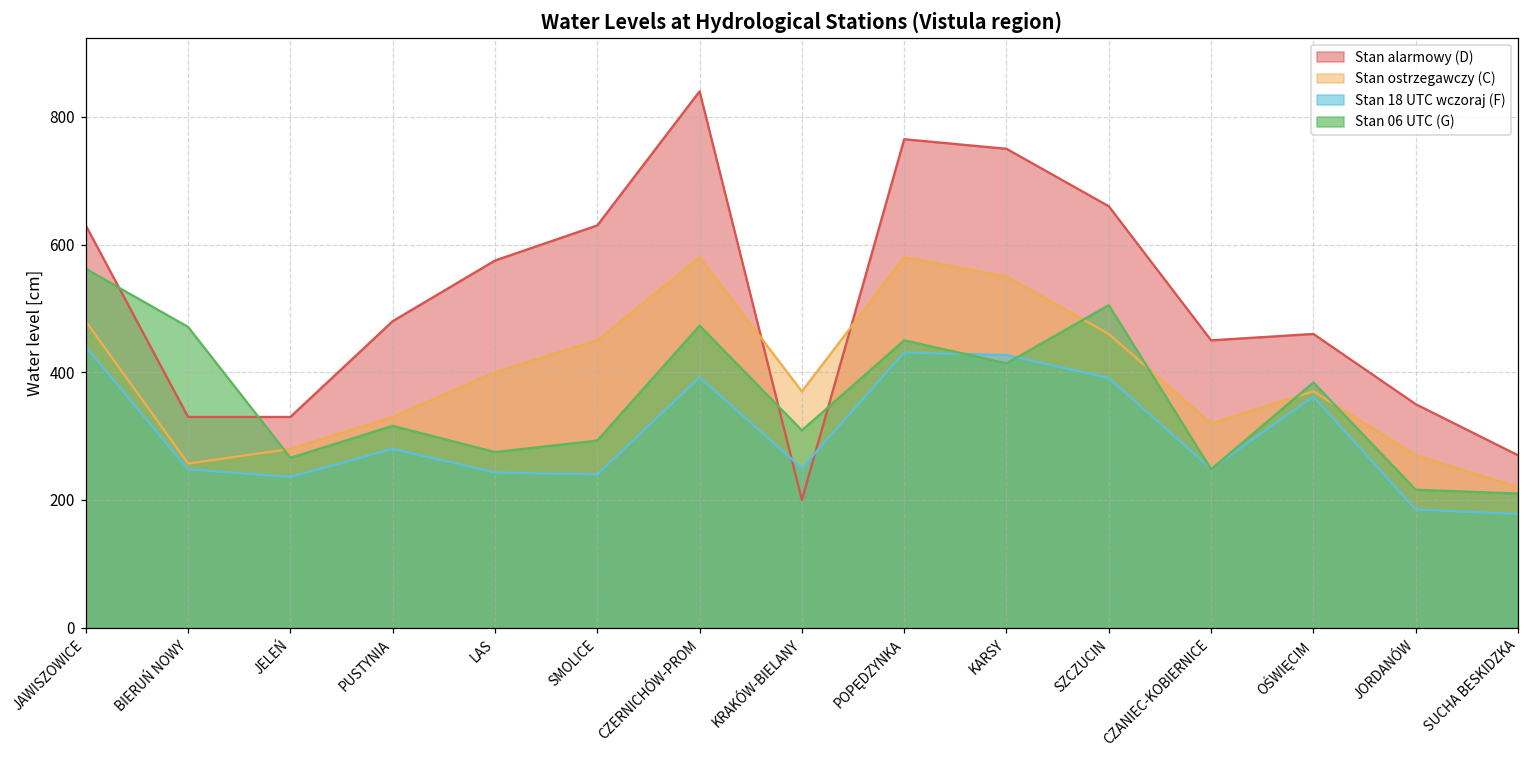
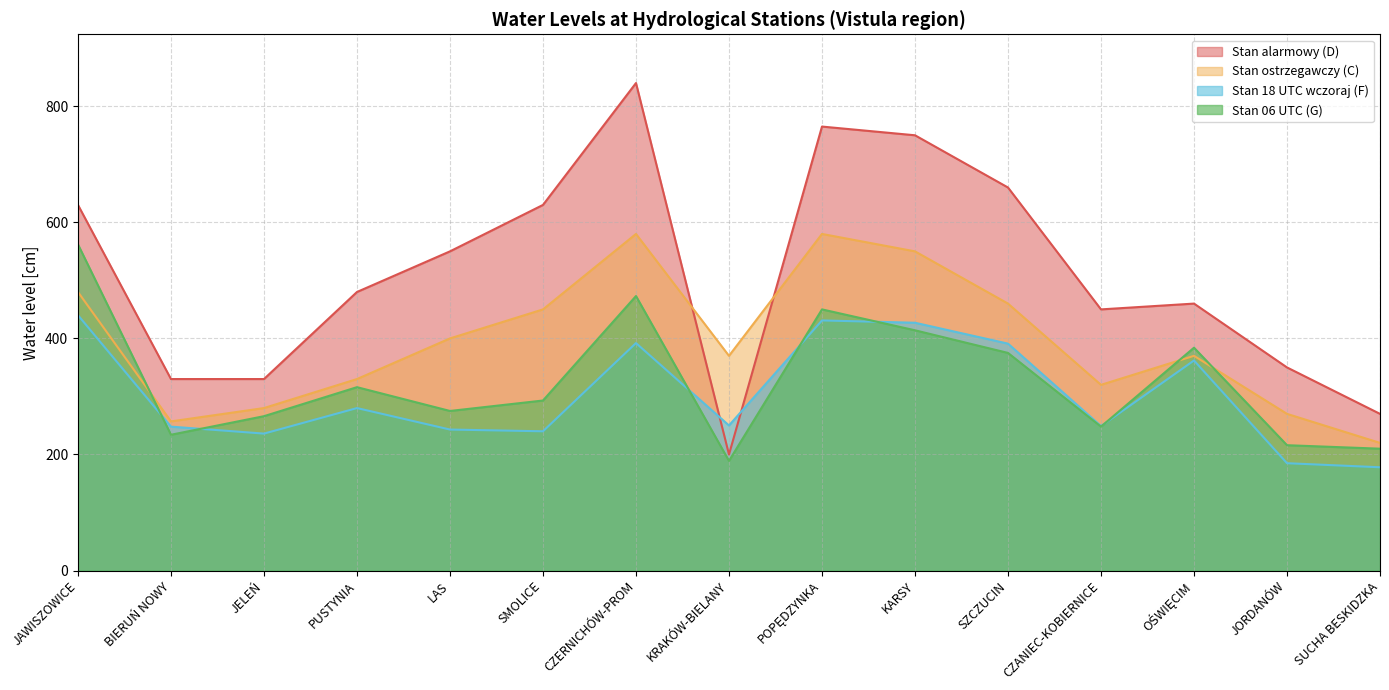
  {
    "Stan alarmowy (D)": {
      "JAWISZOWICE": 630,
      "BIERUŃ NOWY": 330,
      "JELEŃ": 330,
      "PUSTYNIA": 480,
-     "LAS": 580,
+     "LAS": 550,
      "SMOLICE": 630,
      "CZERNICHÓW-PROM": 840,
      "KRAKÓW-BIELANY": 200,
      "POPĘDZYNKA": 770,
      "KARSY": 750,
      "SZCZUCIN": 660,
      "CZANIEC-KOBIERNICE": 450,
      "OŚWIĘCIM": 460,
      "JORDANÓW": 350,
      "SUCHA BESKIDZKA": 270
    },
    "Stan ostrzegawczy (C)": {
      "JAWISZOWICE": 480,
      "BIERUŃ NOWY": 260,
      "JELEŃ": 280,
      "PUSTYNIA": 330,
      "LAS": 400,
      "SMOLICE": 450,
      "CZERNICHÓW-PROM": 580,
      "KRAKÓW-BIELANY": 370,
      "POPĘDZYNKA": 580,
      "KARSY": 550,
      "SZCZUCIN": 460,
      "CZANIEC-KOBIERNICE": 320,
      "OŚWIĘCIM": 370,
      "JORDANÓW": 270,
      "SUCHA BESKIDZKA": 220
    },
    "Stan 18 UTC wczoraj (F)": {
      "JAWISZOWICE": 440,
      "BIERUŃ NOWY": 250,
      "JELEŃ": 240,
      "PUSTYNIA": 280,
      "LAS": 240,
      "SMOLICE": 240,
      "CZERNICHÓW-PROM": 390,
      "KRAKÓW-BIELANY": 250,
      "POPĘDZYNKA": 430,
      "KARSY": 430,
      "SZCZUCIN": 390,
      "OŚWIĘCIM": 360,
      "JORDANÓW": 190,
      "SUCHA BESKIDZKA": 180
    },
    "Stan 06 UTC (G)": {
      "JAWISZOWICE": 560,
-     "BIERUŃ NOWY": 470,
+     "BIERUŃ NOWY": 230,
      "JELEŃ": 270,
      "PUSTYNIA": 320,
      "LAS": 280,
      "SMOLICE": 290,
      "CZERNICHÓW-PROM": 470,
-     "KRAKÓW-BIELANY": 310,
+     "KRAKÓW-BIELANY": 190,
      "POPĘDZYNKA": 450,
      "KARSY": 410,
-     "SZCZUCIN": 510,
+     "SZCZUCIN": 380,
      "OŚWIĘCIM": 380,
      "JORDANÓW": 220,
      "SUCHA BESKIDZKA": 210
    }
  }
